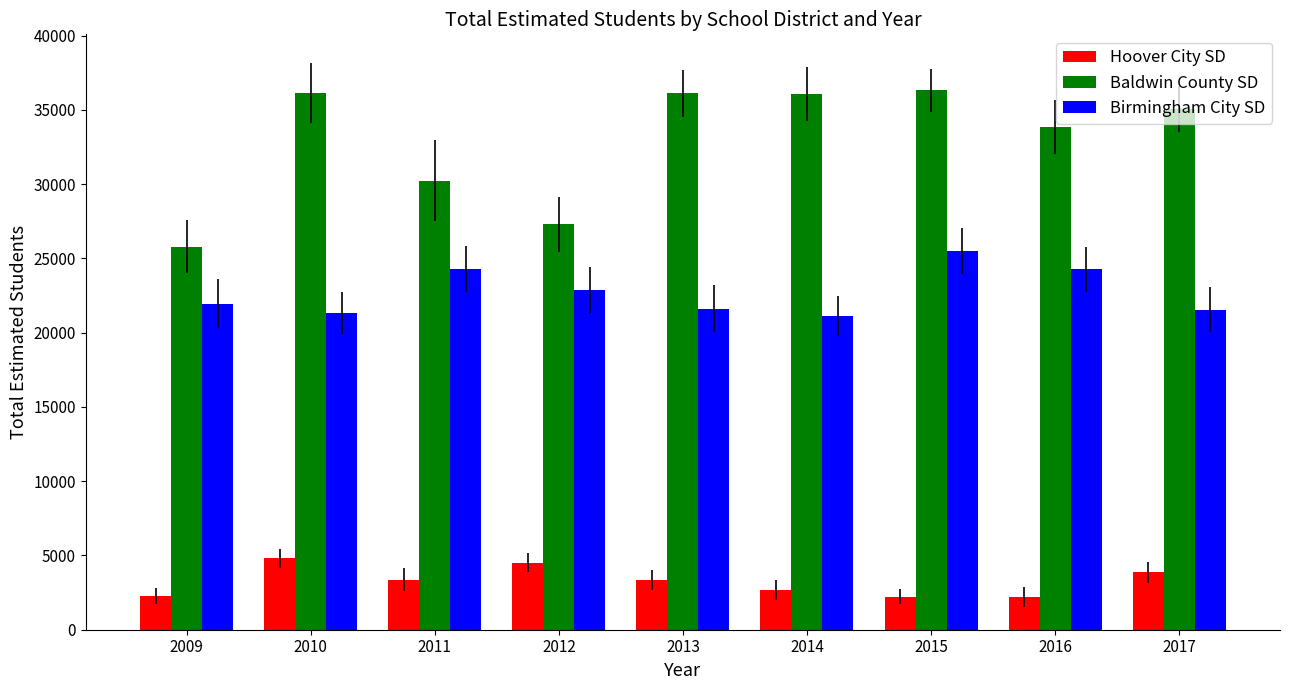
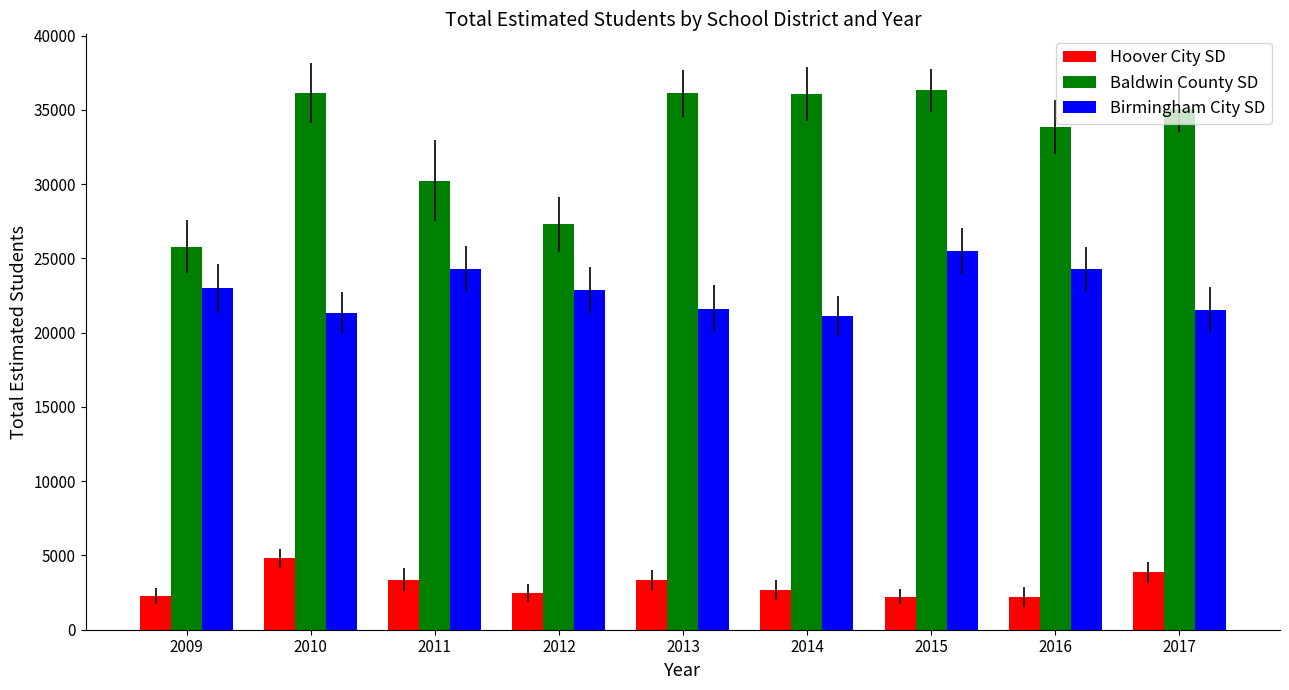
  {
    "Hoover City SD": {
      "2009": 2300,
      "2010": 4800,
      "2011": 3400,
-     "2012": 4500,
+     "2012": 2400,
      "2013": 3300,
      "2014": 2700,
      "2015": 2200,
      "2016": 2200,
      "2017": 3900
    },
    "Baldwin County SD": {
      "2009": 25800,
      "2010": 36200,
      "2011": 30200,
      "2012": 27300,
      "2013": 36100,
      "2014": 36100,
      "2015": 36300,
      "2016": 33800
    },
    "Birmingham City SD": {
-     "2009": 22000,
+     "2009": 23000,
      "2010": 21300,
      "2011": 24300,
      "2012": 22900,
      "2013": 21600,
      "2014": 21100,
      "2015": 25500,
      "2016": 24300,
      "2017": 21500
    }
  }
